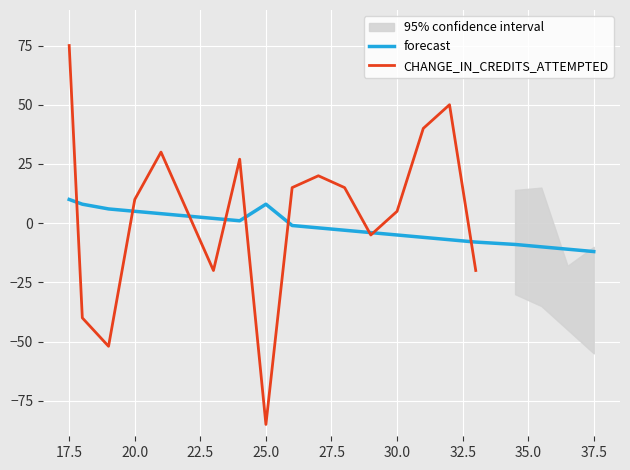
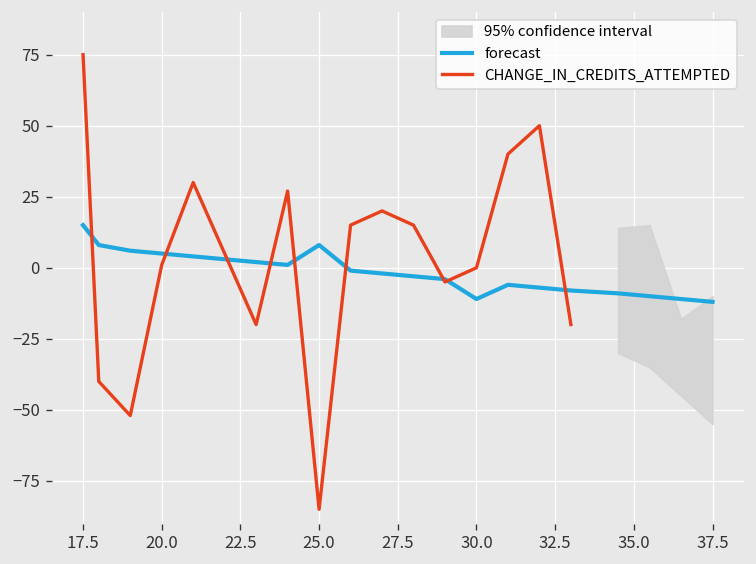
  {
    "forecast": {
-     "17.5": 10,
+     "17.5": 15,
      "20.0": 5,
      "25.0": 8,
-     "30.0": -5,
+     "30.0": -11,
      "37.5": -12
    },
    "CHANGE_IN_CREDITS_ATTEMPTED": {
      "17.5": 75,
-     "20.0": 10,
+     "20.0": 1,
      "25.0": -85,
-     "30.0": 5
+     "30.0": 0
    }
  }
